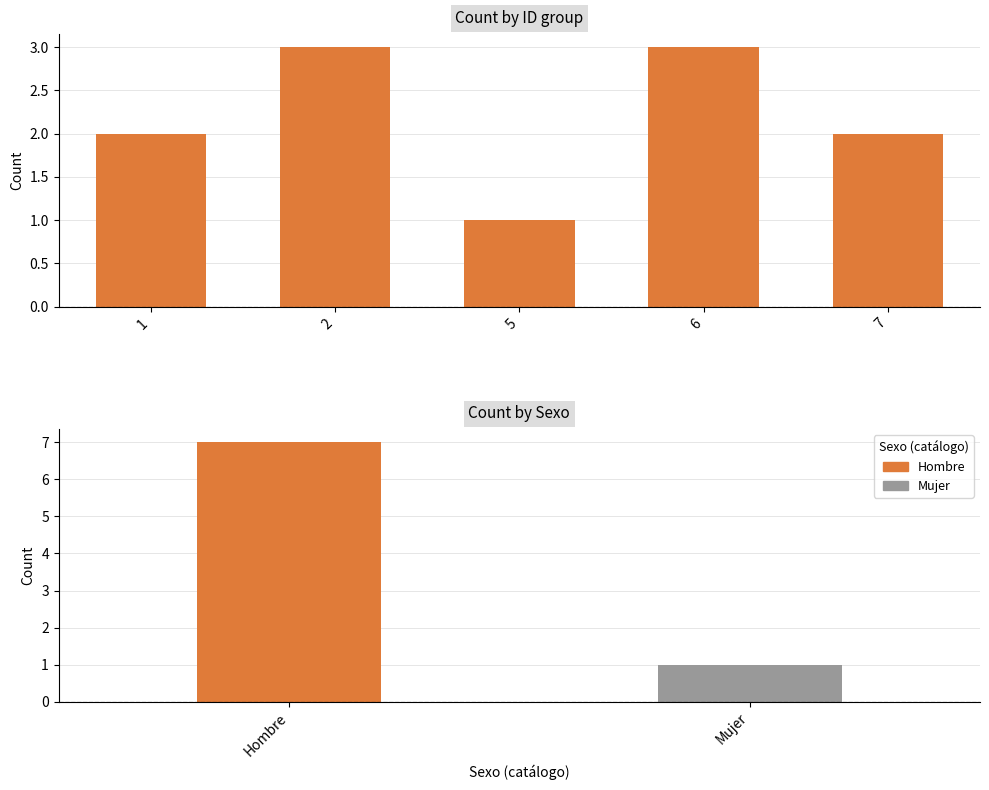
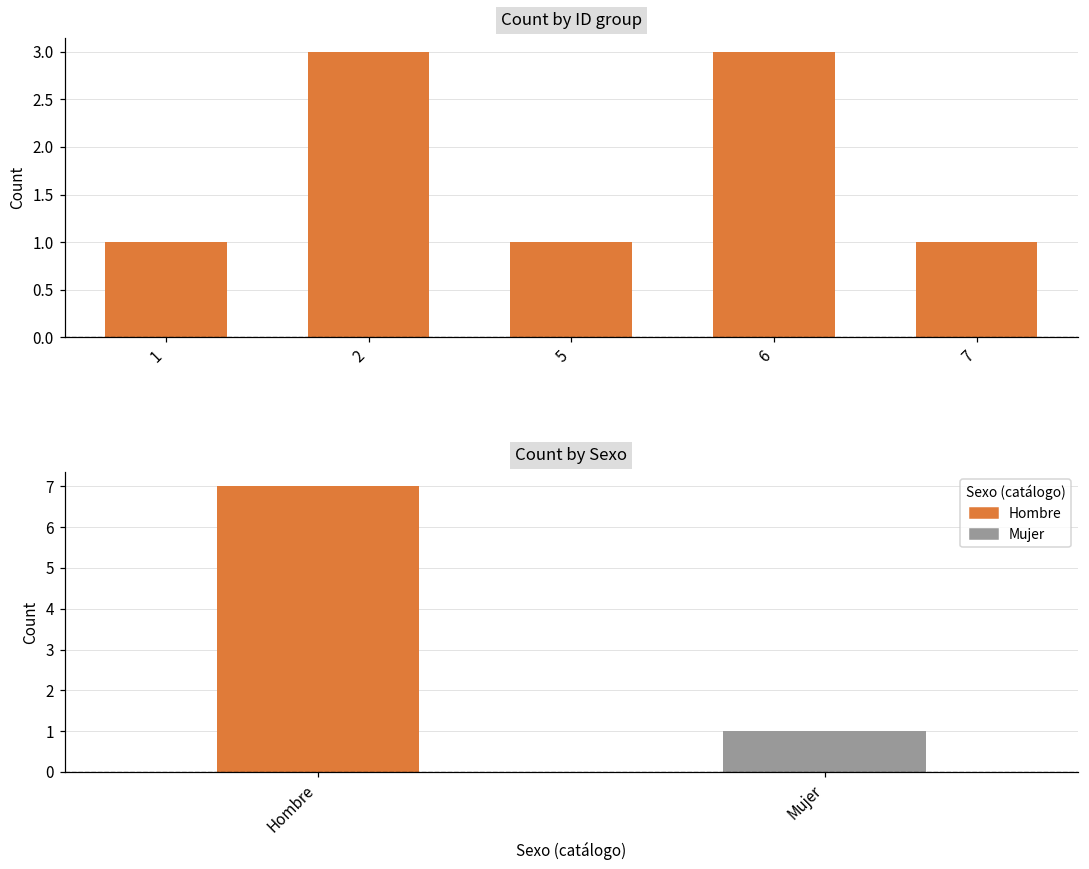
  {
    "Count by ID group": {
-     "1": 2,
+     "1": 1,
      "2": 3,
      "5": 1,
      "6": 3,
-     "7": 2
+     "7": 1
    },
    "Count by Sexo": {
      "Hombre": 7.0,
      "Mujer": 1.0
    }
  }
